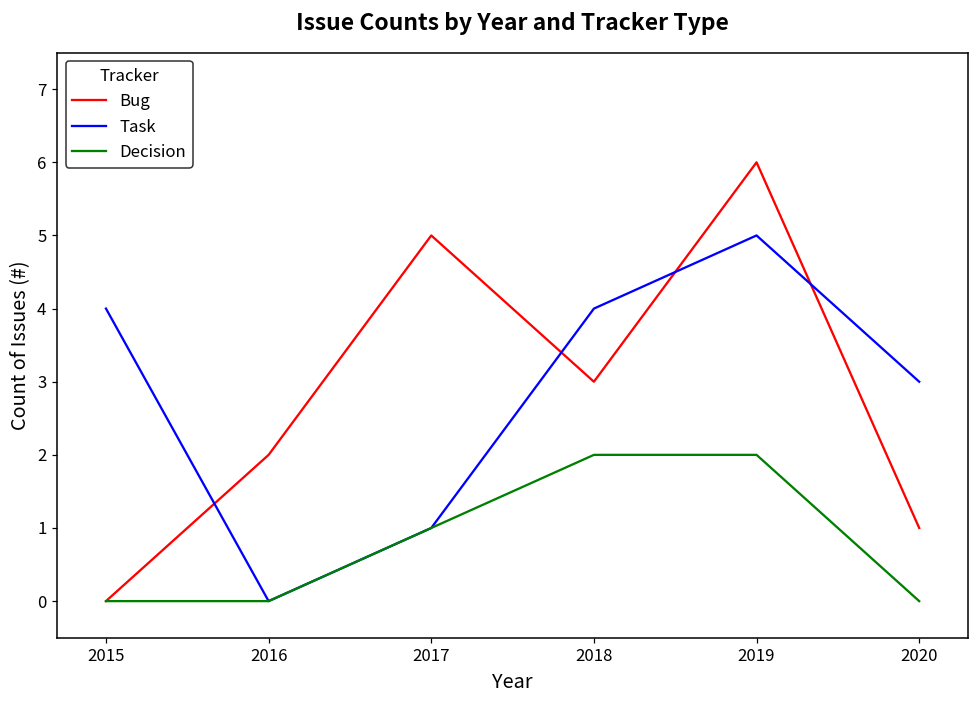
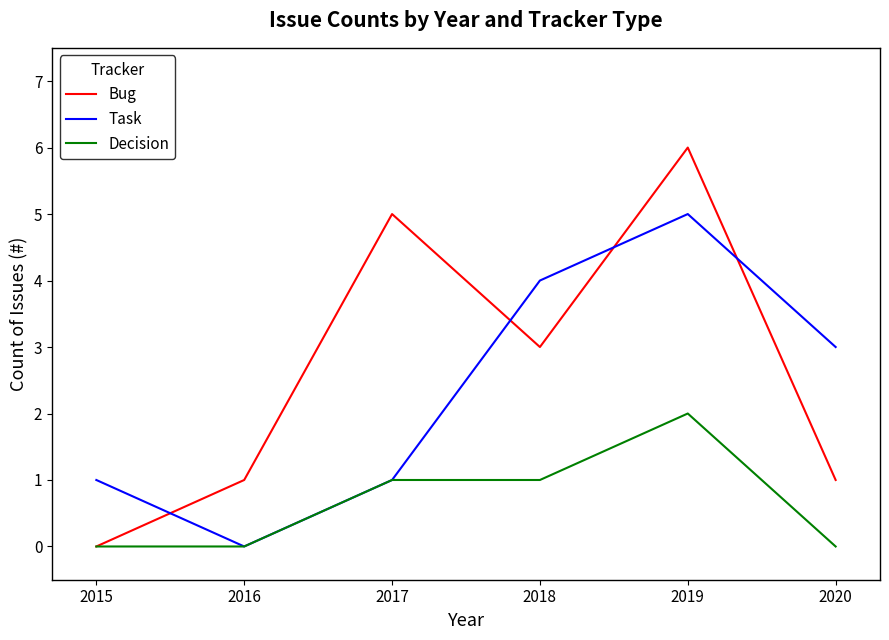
  {
    "Bug": {
-     "2016": 2,
+     "2016": 1,
      "2017": 5,
      "2018": 3,
      "2019": 6,
      "2020": 1
    },
    "Task": {
-     "2015": 4,
+     "2015": 1,
      "2018": 4,
      "2019": 5,
      "2020": 3
    },
    "Decision": {
-     "2018": 2,
+     "2018": 1,
      "2019": 2,
      "2020": 0
    }
  }
